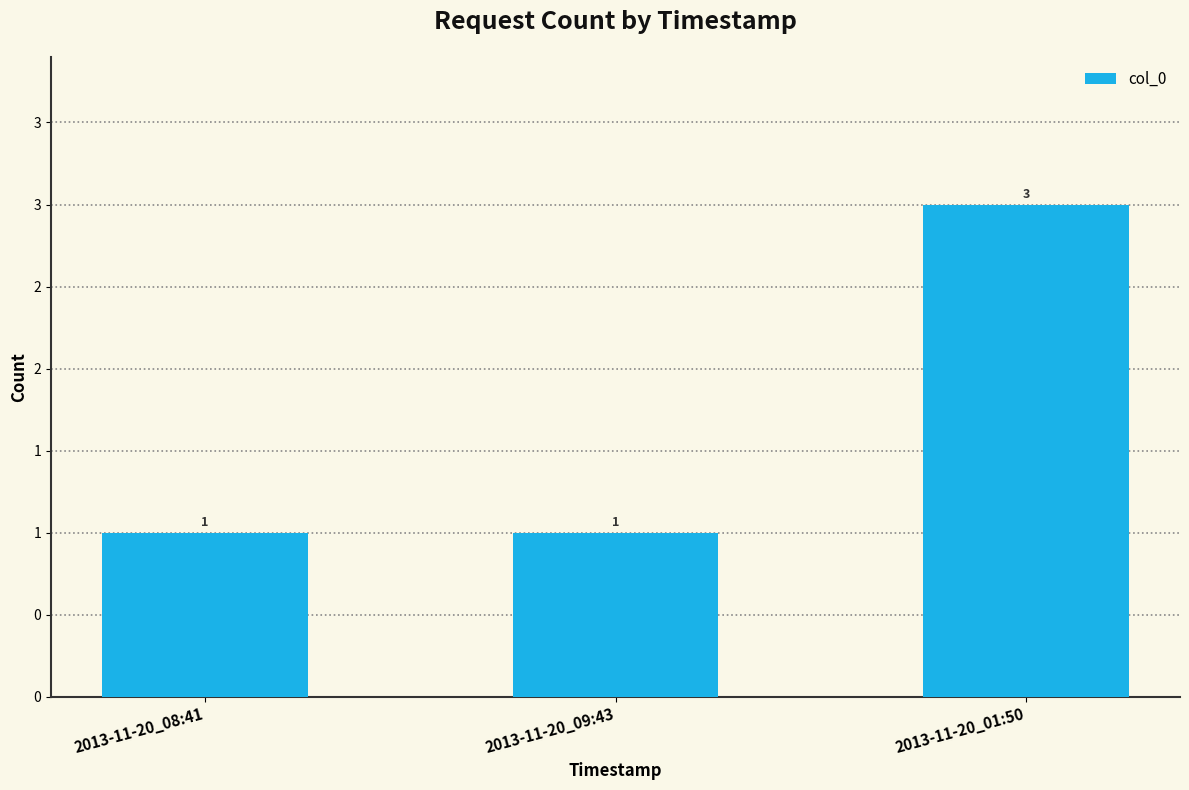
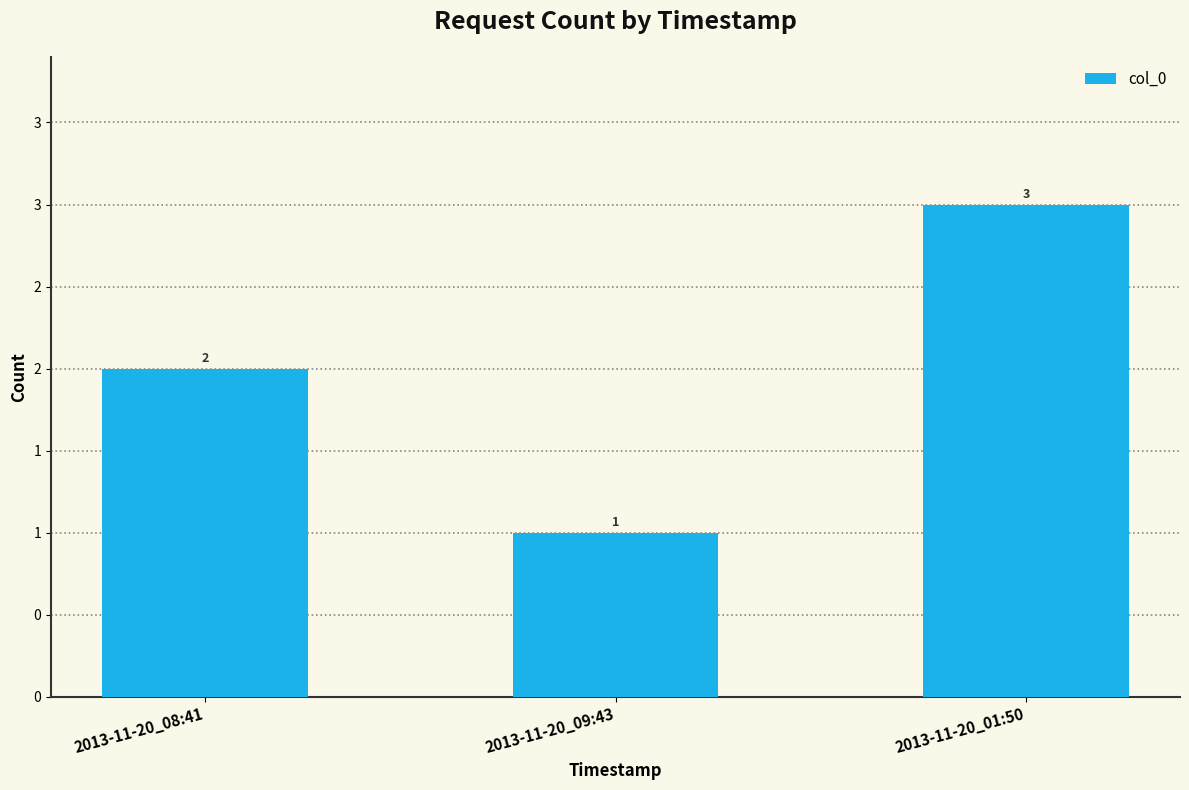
  {
-   "2013-11-20_08:41": 1,
+   "2013-11-20_08:41": 2,
    "2013-11-20_09:43": 1,
    "2013-11-20_01:50": 3
  }
